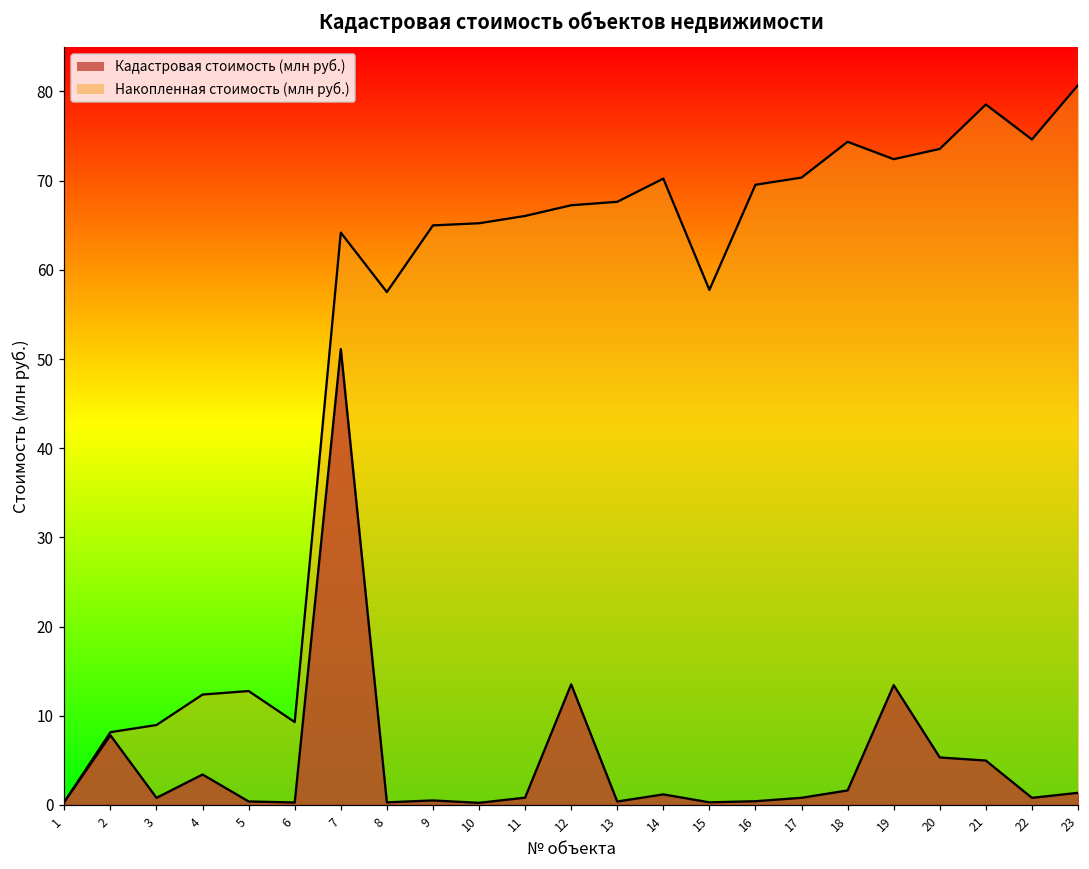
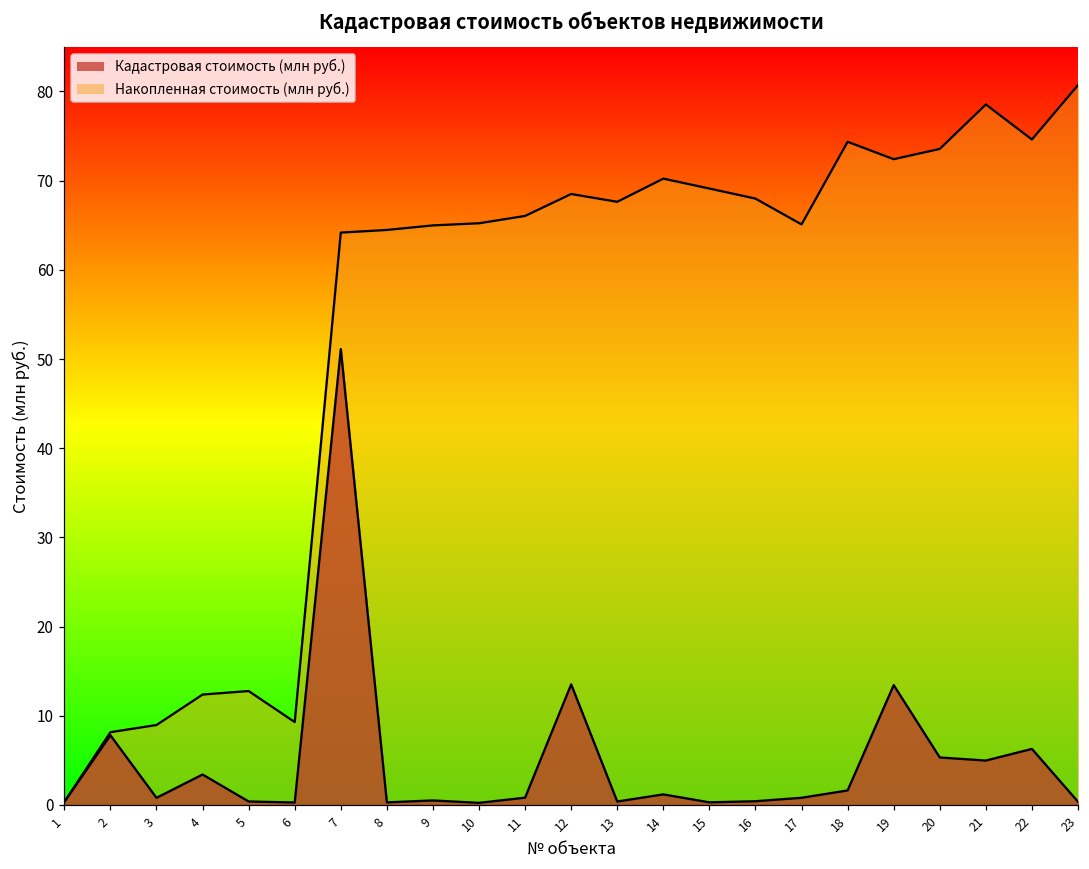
  {
    "Кадастровая стоимость (млн руб.)": {
      "2": 8,
      "3": 1,
      "4": 3,
      "5": 0,
      "6": 0,
      "7": 51,
      "8": 0,
      "9": 1,
      "10": 0,
      "11": 1,
      "12": 14,
      "13": 0,
      "14": 1,
      "15": 0,
      "16": 0,
      "17": 1,
      "18": 2,
      "19": 13,
      "20": 5,
      "21": 5,
-     "22": 1,
-     "23": 1
+     "22": 6,
+     "23": 0
    },
    "Накопленная стоимость (млн руб.)": {
      "2": 8,
      "3": 9,
      "4": 12,
      "5": 13,
      "6": 9,
      "7": 64,
-     "8": 58,
+     "8": 64,
      "9": 65,
      "10": 65,
      "11": 66,
-     "12": 67,
+     "12": 69,
      "13": 68,
      "14": 70,
-     "15": 58,
-     "16": 70,
-     "17": 70,
+     "15": 69,
+     "16": 68,
+     "17": 65,
      "18": 74,
      "19": 72,
      "20": 74,
      "21": 79,
      "22": 75,
      "23": 81
    }
  }
